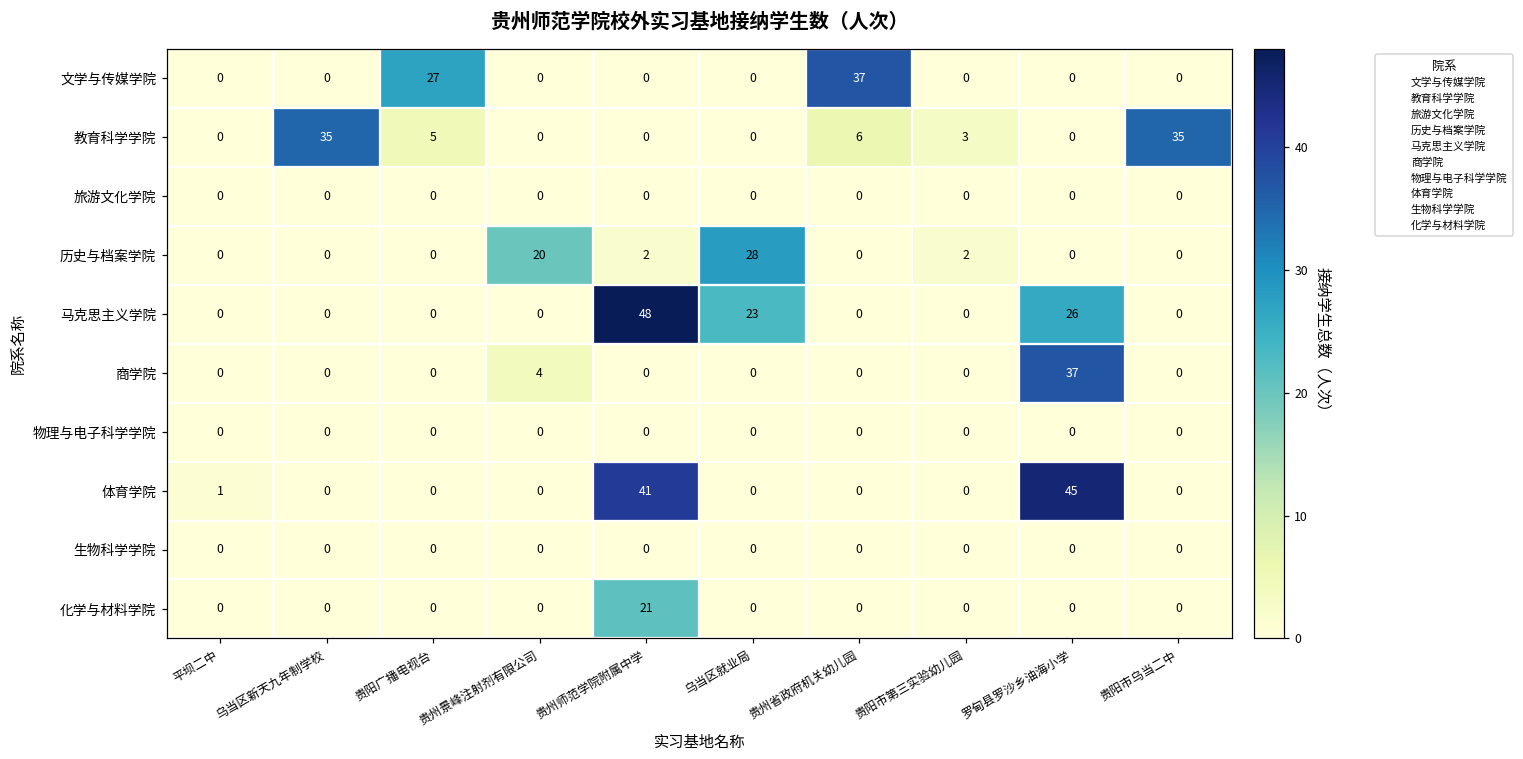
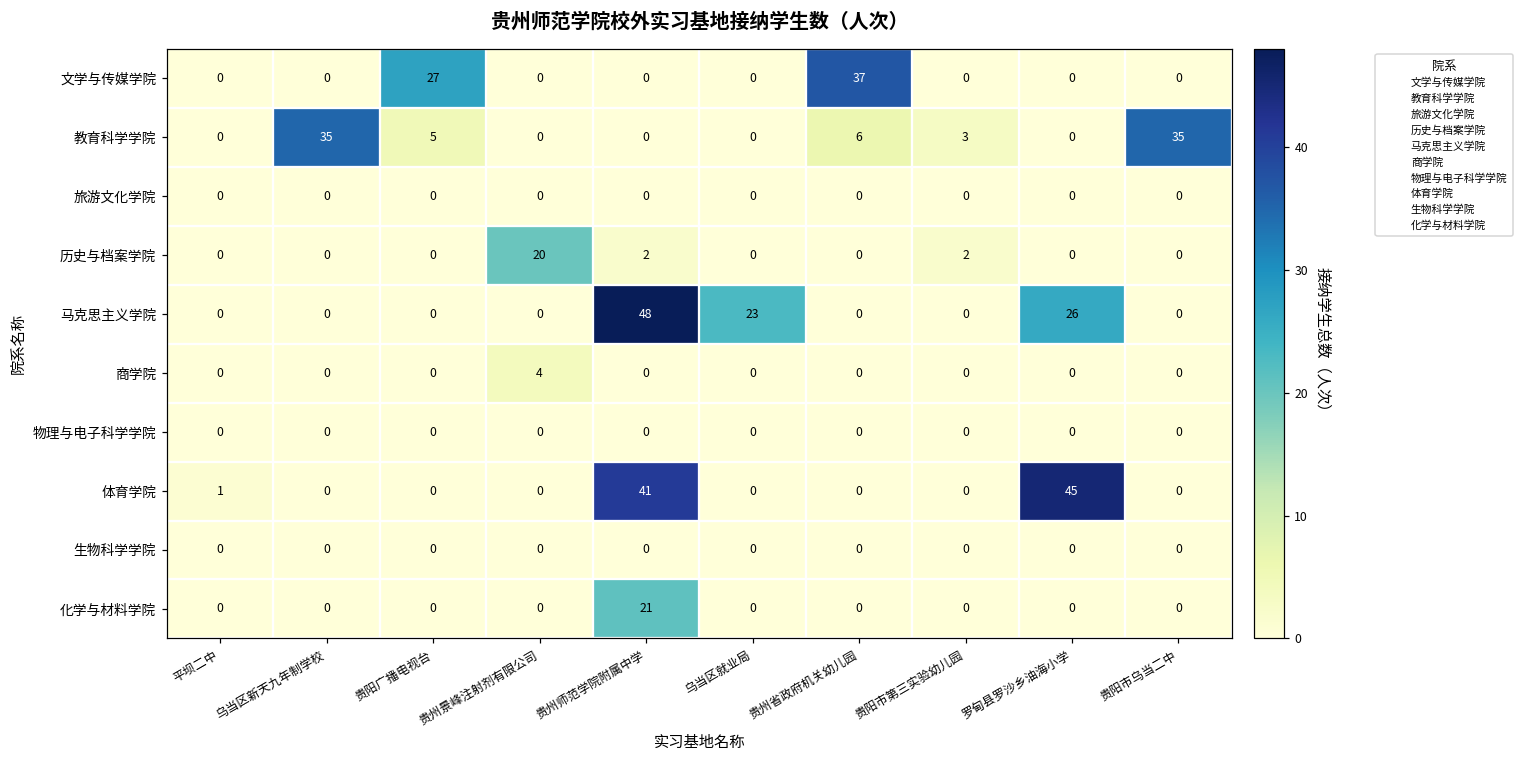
  {
    "文学与传媒学院": {
      "平坝二中": 0,
      "乌当区新天九年制学校": 0,
      "贵阳广播电视台": 27,
      "贵州景峰注射剂有限公司": 0,
      "贵州师范学院附属中学": 0,
      "乌当区就业局": 0,
      "贵州省政府机关幼儿园": 37,
      "贵阳市第三实验幼儿园": 0,
      "罗甸县罗沙乡油海小学": 0,
      "贵阳市乌当二中": 0
    },
    "教育科学学院": {
      "平坝二中": 0,
      "乌当区新天九年制学校": 35,
      "贵阳广播电视台": 5,
      "贵州景峰注射剂有限公司": 0,
      "贵州师范学院附属中学": 0,
      "乌当区就业局": 0,
      "贵州省政府机关幼儿园": 6,
      "贵阳市第三实验幼儿园": 3,
      "罗甸县罗沙乡油海小学": 0,
      "贵阳市乌当二中": 35
    },
    "旅游文化学院": {
      "平坝二中": 0,
      "乌当区新天九年制学校": 0,
      "贵阳广播电视台": 0,
      "贵州景峰注射剂有限公司": 0,
      "贵州师范学院附属中学": 0,
      "乌当区就业局": 0,
      "贵州省政府机关幼儿园": 0,
      "贵阳市第三实验幼儿园": 0,
      "罗甸县罗沙乡油海小学": 0,
      "贵阳市乌当二中": 0
    },
    "历史与档案学院": {
      "平坝二中": 0,
      "乌当区新天九年制学校": 0,
      "贵阳广播电视台": 0,
      "贵州景峰注射剂有限公司": 20,
      "贵州师范学院附属中学": 2,
-     "乌当区就业局": 28,
+     "乌当区就业局": 0,
      "贵州省政府机关幼儿园": 0,
      "贵阳市第三实验幼儿园": 2,
      "罗甸县罗沙乡油海小学": 0,
      "贵阳市乌当二中": 0
    },
    "马克思主义学院": {
      "平坝二中": 0,
      "乌当区新天九年制学校": 0,
      "贵阳广播电视台": 0,
      "贵州景峰注射剂有限公司": 0,
      "贵州师范学院附属中学": 48,
      "乌当区就业局": 23,
      "贵州省政府机关幼儿园": 0,
      "贵阳市第三实验幼儿园": 0,
      "罗甸县罗沙乡油海小学": 26,
      "贵阳市乌当二中": 0
    },
    "商学院": {
      "平坝二中": 0,
      "乌当区新天九年制学校": 0,
      "贵阳广播电视台": 0,
      "贵州景峰注射剂有限公司": 4,
      "贵州师范学院附属中学": 0,
      "乌当区就业局": 0,
      "贵州省政府机关幼儿园": 0,
      "贵阳市第三实验幼儿园": 0,
-     "罗甸县罗沙乡油海小学": 37,
+     "罗甸县罗沙乡油海小学": 0,
      "贵阳市乌当二中": 0
    },
    "物理与电子科学学院": {
      "平坝二中": 0,
      "乌当区新天九年制学校": 0,
      "贵阳广播电视台": 0,
      "贵州景峰注射剂有限公司": 0,
      "贵州师范学院附属中学": 0,
      "乌当区就业局": 0,
      "贵州省政府机关幼儿园": 0,
      "贵阳市第三实验幼儿园": 0,
      "罗甸县罗沙乡油海小学": 0,
      "贵阳市乌当二中": 0
    },
    "体育学院": {
      "平坝二中": 1,
      "乌当区新天九年制学校": 0,
      "贵阳广播电视台": 0,
      "贵州景峰注射剂有限公司": 0,
      "贵州师范学院附属中学": 41,
      "乌当区就业局": 0,
      "贵州省政府机关幼儿园": 0,
      "贵阳市第三实验幼儿园": 0,
      "罗甸县罗沙乡油海小学": 45,
      "贵阳市乌当二中": 0
    },
    "生物科学学院": {
      "平坝二中": 0,
      "乌当区新天九年制学校": 0,
      "贵阳广播电视台": 0,
      "贵州景峰注射剂有限公司": 0,
      "贵州师范学院附属中学": 0,
      "乌当区就业局": 0,
      "贵州省政府机关幼儿园": 0,
      "贵阳市第三实验幼儿园": 0,
      "罗甸县罗沙乡油海小学": 0,
      "贵阳市乌当二中": 0
    },
    "化学与材料学院": {
      "平坝二中": 0,
      "乌当区新天九年制学校": 0,
      "贵阳广播电视台": 0,
      "贵州景峰注射剂有限公司": 0,
      "贵州师范学院附属中学": 21,
      "乌当区就业局": 0,
      "贵州省政府机关幼儿园": 0,
      "贵阳市第三实验幼儿园": 0,
      "罗甸县罗沙乡油海小学": 0,
      "贵阳市乌当二中": 0
    }
  }
